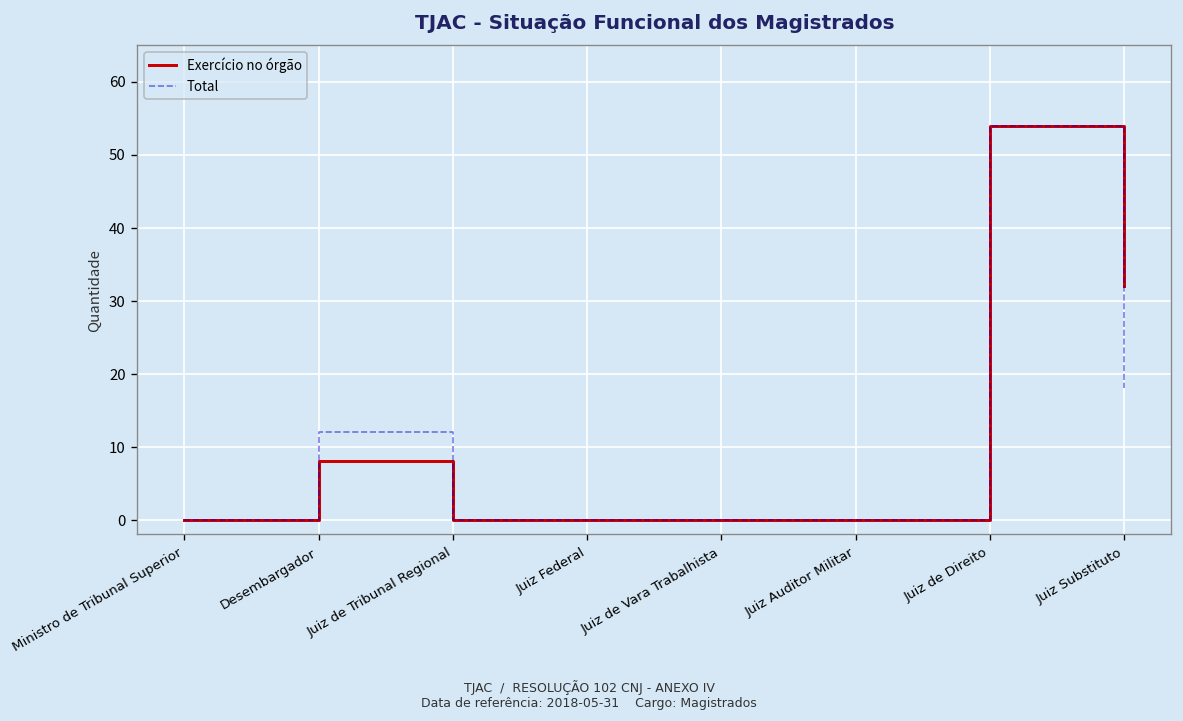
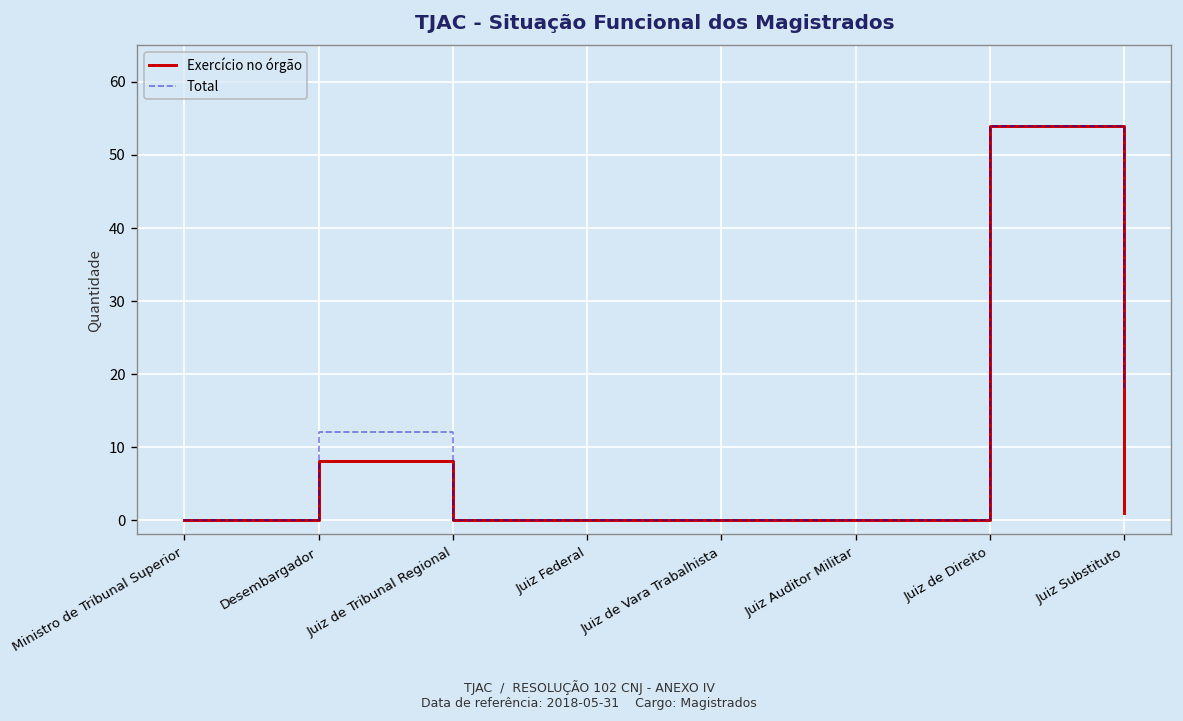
  {
    "Exercício no órgão": {
      "Desembargador": 8,
-     "Juiz Substituto": 32
+     "Juiz Substituto": 1
    },
    "Total": {
      "Desembargador": 12,
      "Juiz Substituto": 18
    }
  }
